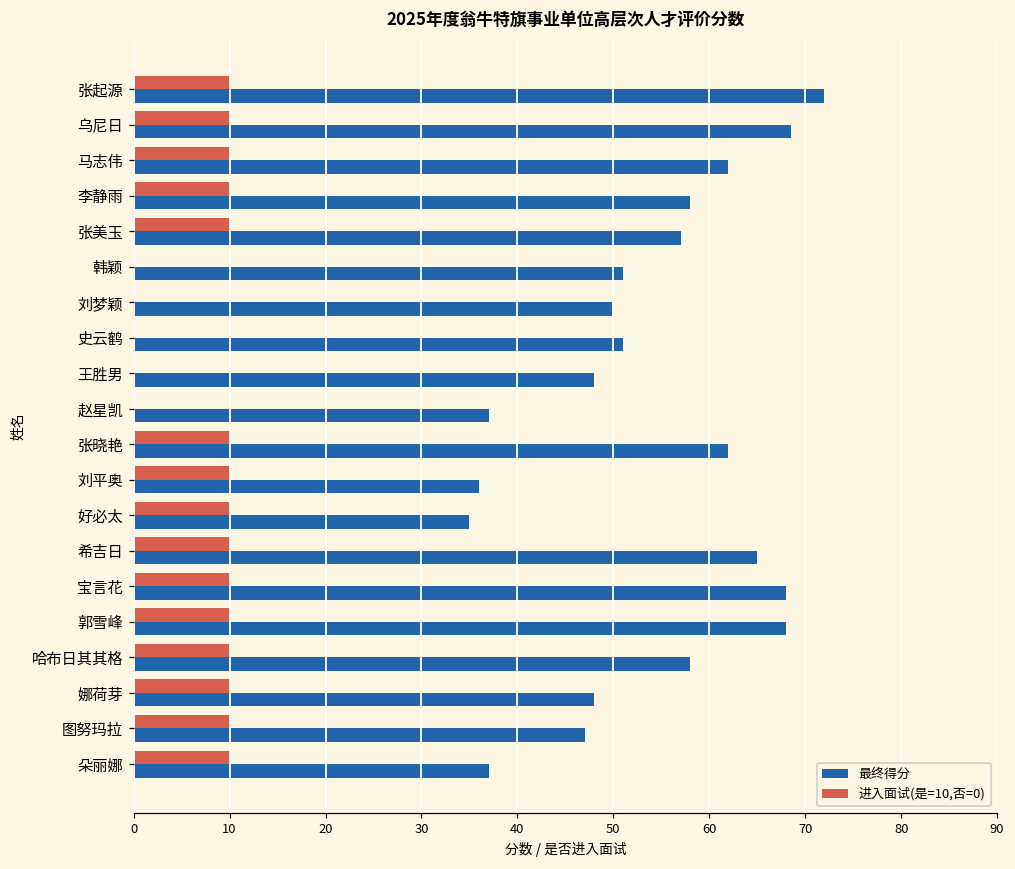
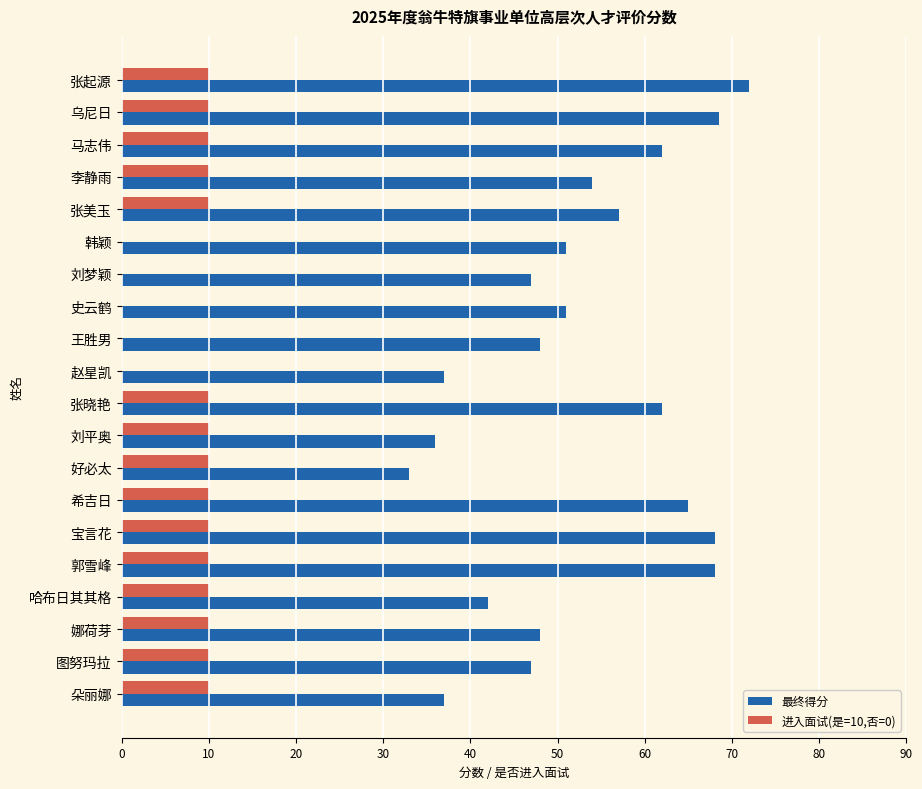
  {
    "最终得分": {
      "张起源": 72,
      "乌尼日": 69,
      "马志伟": 62,
-     "李静雨": 58,
+     "李静雨": 54,
      "张美玉": 57,
      "韩颖": 51,
-     "刘梦颖": 50,
+     "刘梦颖": 47,
      "史云鹤": 51,
      "王胜男": 48,
      "赵星凯": 37,
      "张晓艳": 62,
      "刘平奥": 36,
-     "好必太": 35,
+     "好必太": 33,
      "希吉日": 65,
      "宝言花": 68,
      "郭雪峰": 68,
-     "哈布日其其格": 58,
+     "哈布日其其格": 42,
      "娜荷芽": 48,
      "图努玛拉": 47,
      "朵丽娜": 37
    },
    "进入面试(是=10,否=0)": {
      "张起源": 10,
      "乌尼日": 10,
      "马志伟": 10,
      "李静雨": 10,
      "张美玉": 10,
      "韩颖": 0,
      "刘梦颖": 0,
      "史云鹤": 0,
      "王胜男": 0,
      "赵星凯": 0,
      "张晓艳": 10,
      "刘平奥": 10,
      "好必太": 10,
      "希吉日": 10,
      "宝言花": 10,
      "郭雪峰": 10,
      "哈布日其其格": 10,
      "娜荷芽": 10,
      "图努玛拉": 10,
      "朵丽娜": 10
    }
  }
